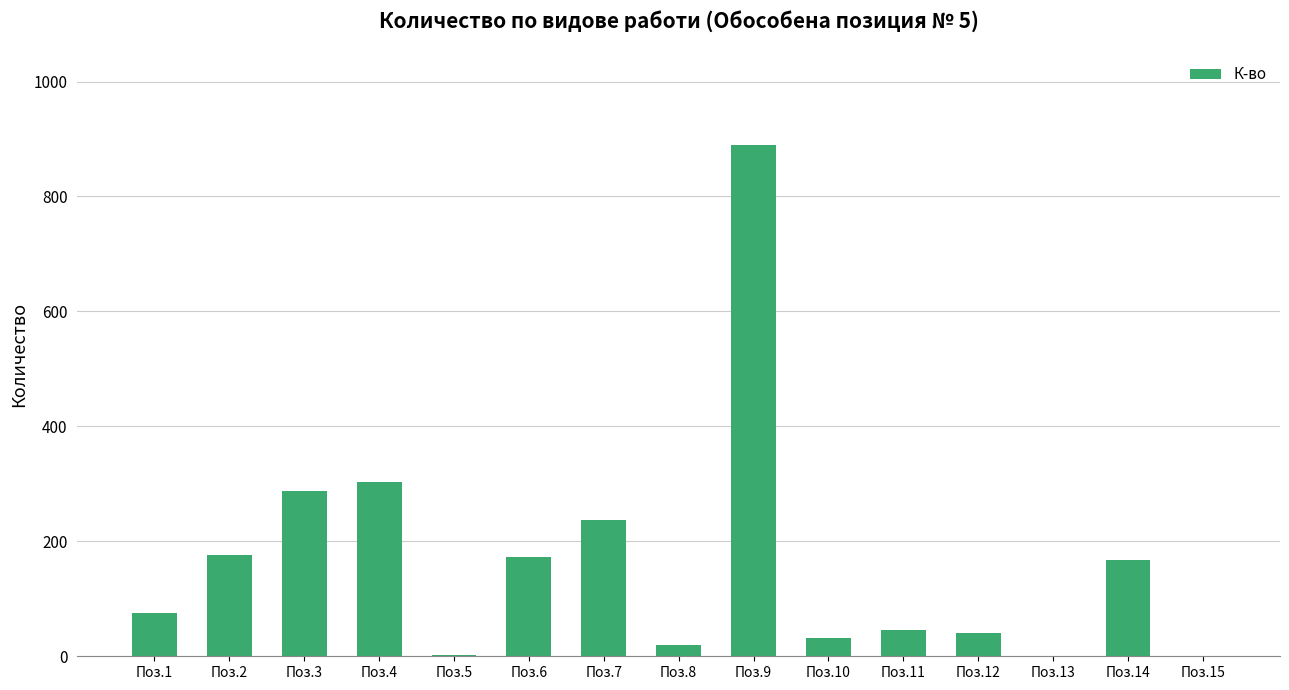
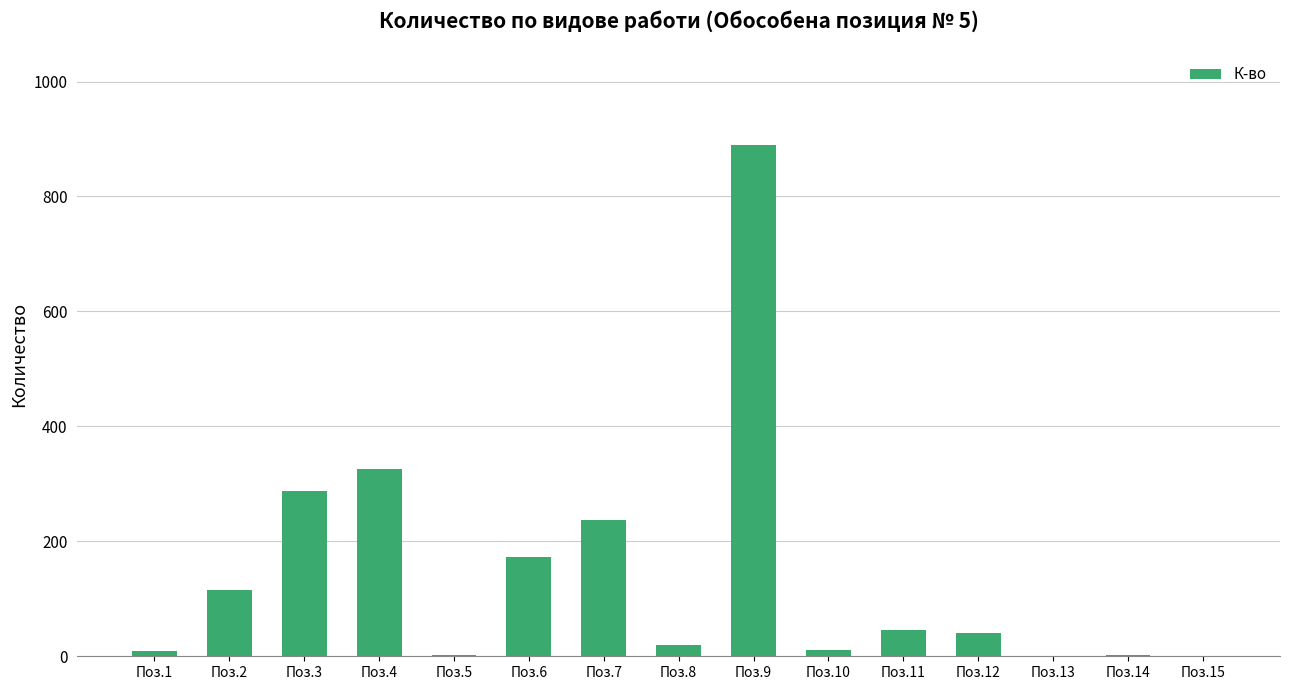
  {
-   "Поз.1": 80,
-   "Поз.2": 180,
+   "Поз.1": 10,
+   "Поз.2": 110,
    "Поз.3": 290,
-   "Поз.4": 300,
+   "Поз.4": 330,
    "Поз.6": 170,
    "Поз.7": 240,
    "Поз.8": 20,
    "Поз.9": 890,
-   "Поз.10": 30,
+   "Поз.10": 10,
    "Поз.11": 50,
    "Поз.12": 40,
-   "Поз.14": 170
+   "Поз.14": 0
  }
